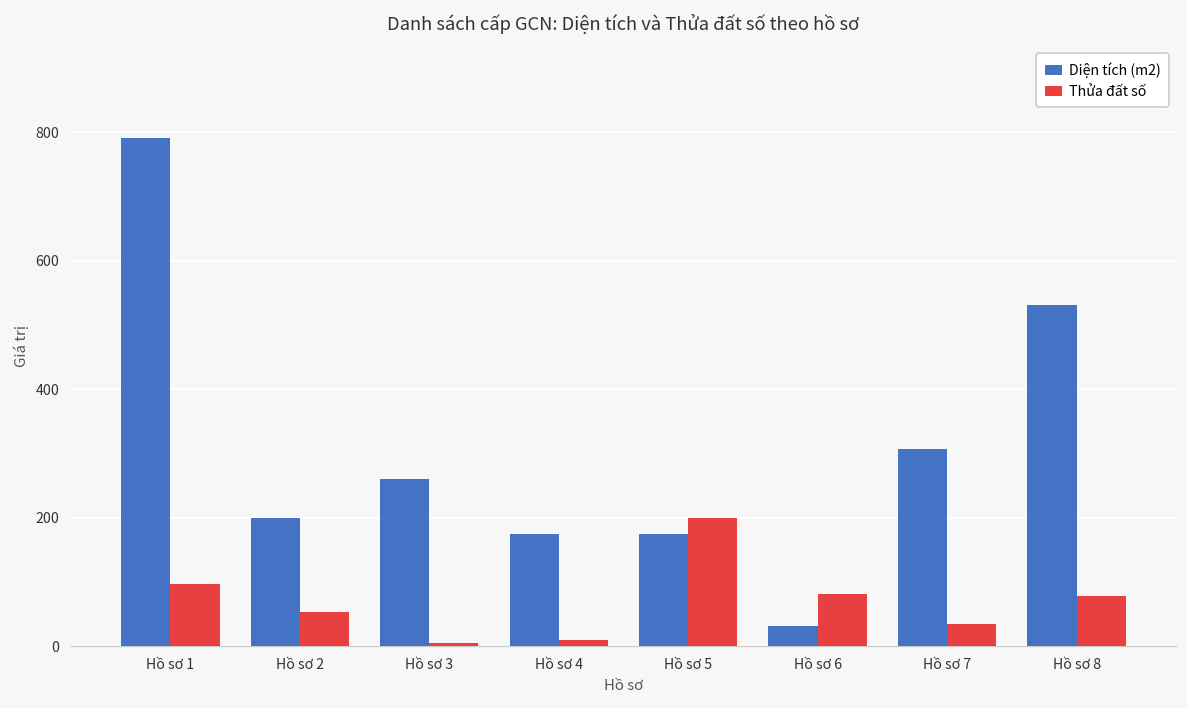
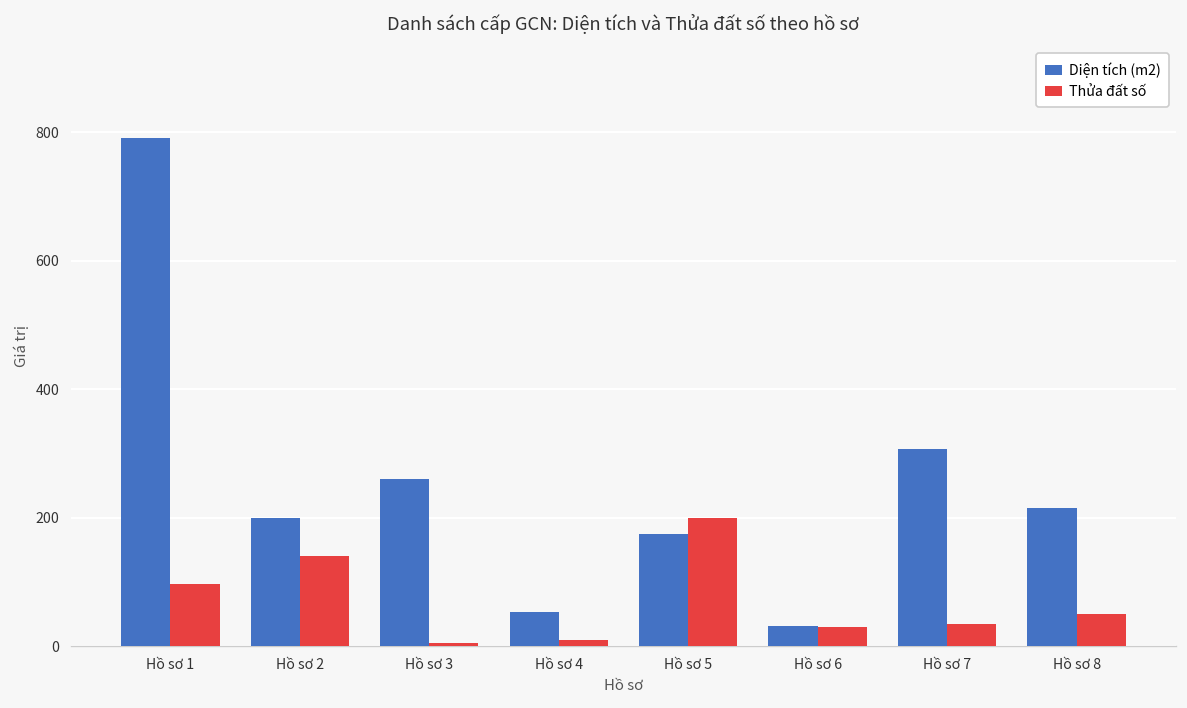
  {
    "Diện tích (m2)": {
      "Hồ sơ 1": 790,
      "Hồ sơ 2": 200,
      "Hồ sơ 3": 260,
-     "Hồ sơ 4": 180,
+     "Hồ sơ 4": 50,
      "Hồ sơ 5": 170,
      "Hồ sơ 6": 30,
      "Hồ sơ 7": 310,
-     "Hồ sơ 8": 530
+     "Hồ sơ 8": 220
    },
    "Thửa đất số": {
      "Hồ sơ 1": 100,
-     "Hồ sơ 2": 50,
+     "Hồ sơ 2": 140,
      "Hồ sơ 3": 10,
      "Hồ sơ 4": 10,
      "Hồ sơ 5": 200,
-     "Hồ sơ 6": 80,
+     "Hồ sơ 6": 30,
      "Hồ sơ 7": 40,
-     "Hồ sơ 8": 80
+     "Hồ sơ 8": 50
    }
  }
